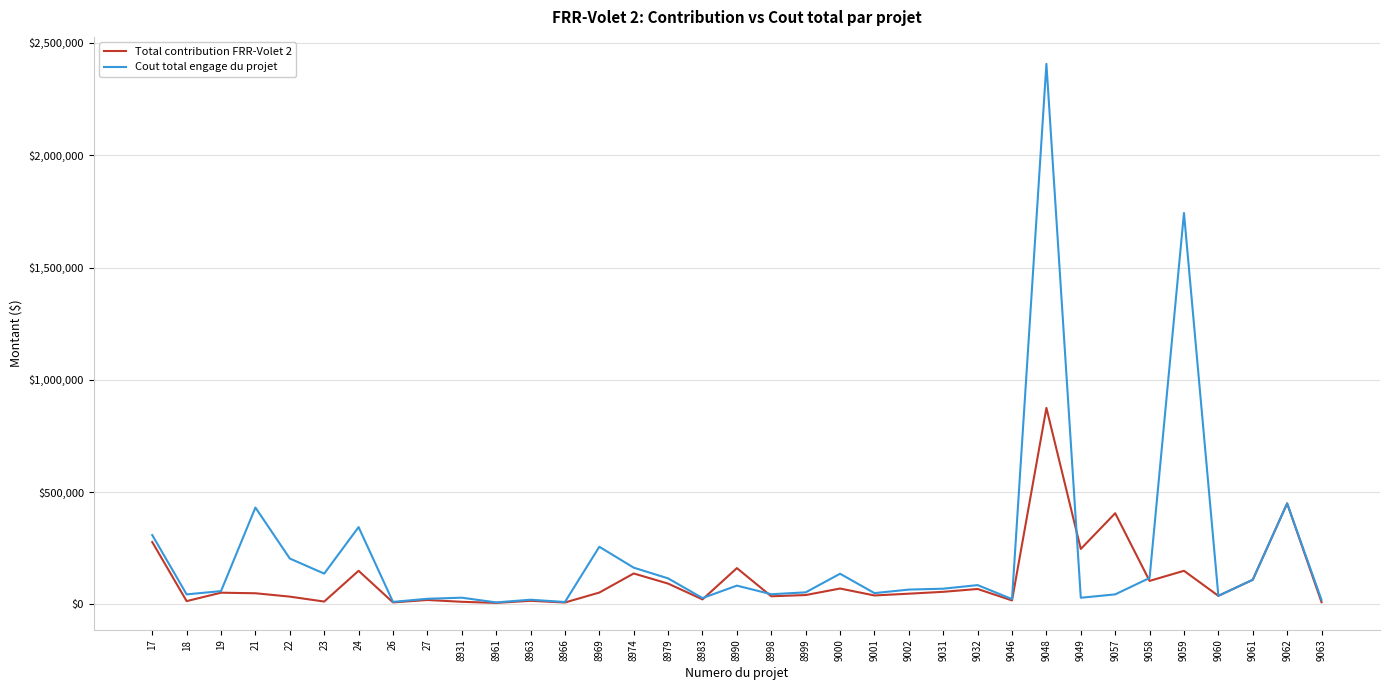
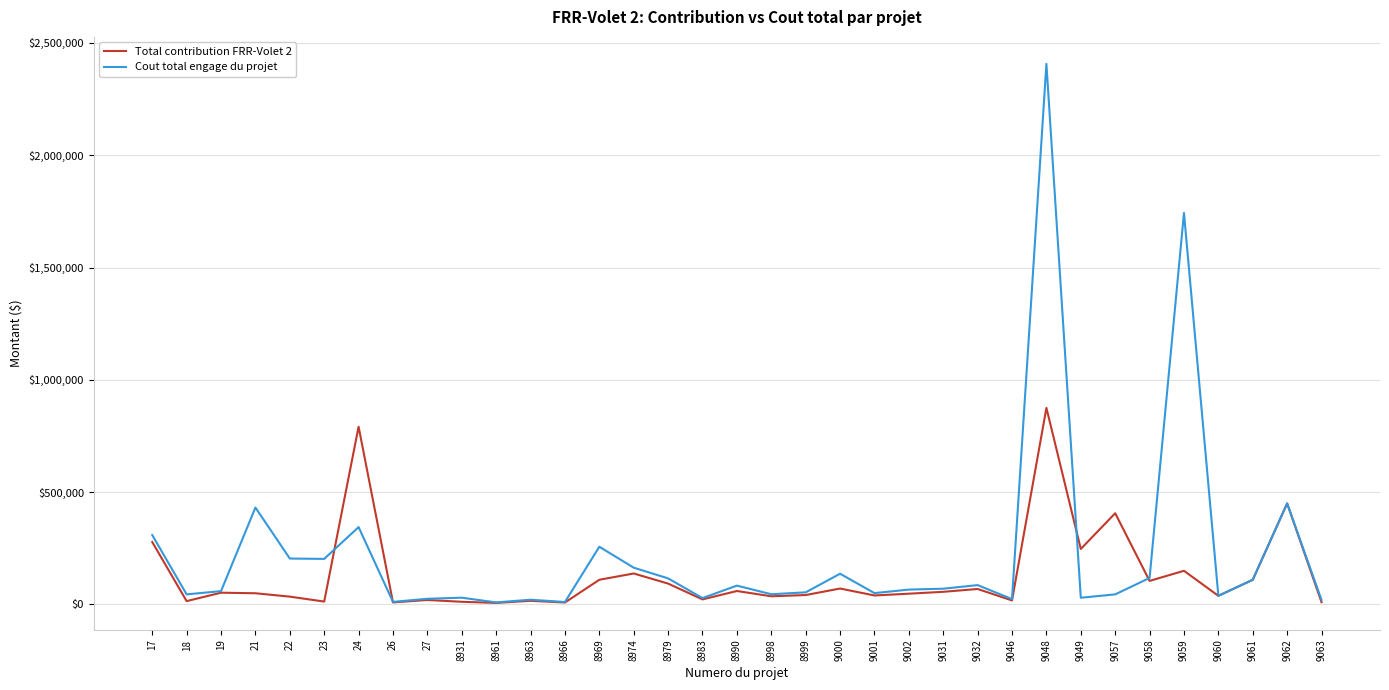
  {
    "Total contribution FRR-Volet 2": {
      "17": "$280,000",
      "18": "$20,000",
      "21": "$50,000",
      "22": "$40,000",
      "23": "$10,000",
-     "24": "$150,000",
+     "24": "$790,000",
      "8931": "$10,000",
-     "8969": "$50,000",
+     "8969": "$110,000",
      "8974": "$140,000",
      "8979": "$90,000",
-     "8990": "$160,000",
+     "8990": "$60,000",
      "8999": "$40,000",
      "9000": "$70,000",
      "9002": "$50,000",
      "9031": "$60,000",
      "9032": "$70,000",
      "9048": "$880,000",
      "9049": "$250,000",
      "9057": "$410,000",
      "9058": "$110,000",
      "9059": "$150,000"
    },
    "Cout total engage du projet": {
      "17": "$310,000",
      "18": "$50,000",
      "21": "$430,000",
      "22": "$200,000",
-     "23": "$140,000",
+     "23": "$200,000",
      "24": "$340,000",
      "8931": "$30,000",
      "8969": "$260,000",
      "8974": "$160,000",
      "8979": "$120,000",
      "8990": "$80,000",
      "8999": "$50,000",
      "9000": "$140,000",
      "9002": "$70,000",
      "9031": "$70,000",
      "9032": "$90,000",
      "9048": "$2,410,000",
      "9049": "$30,000",
      "9057": "$50,000",
      "9058": "$120,000",
      "9059": "$1,740,000"
    }
  }
